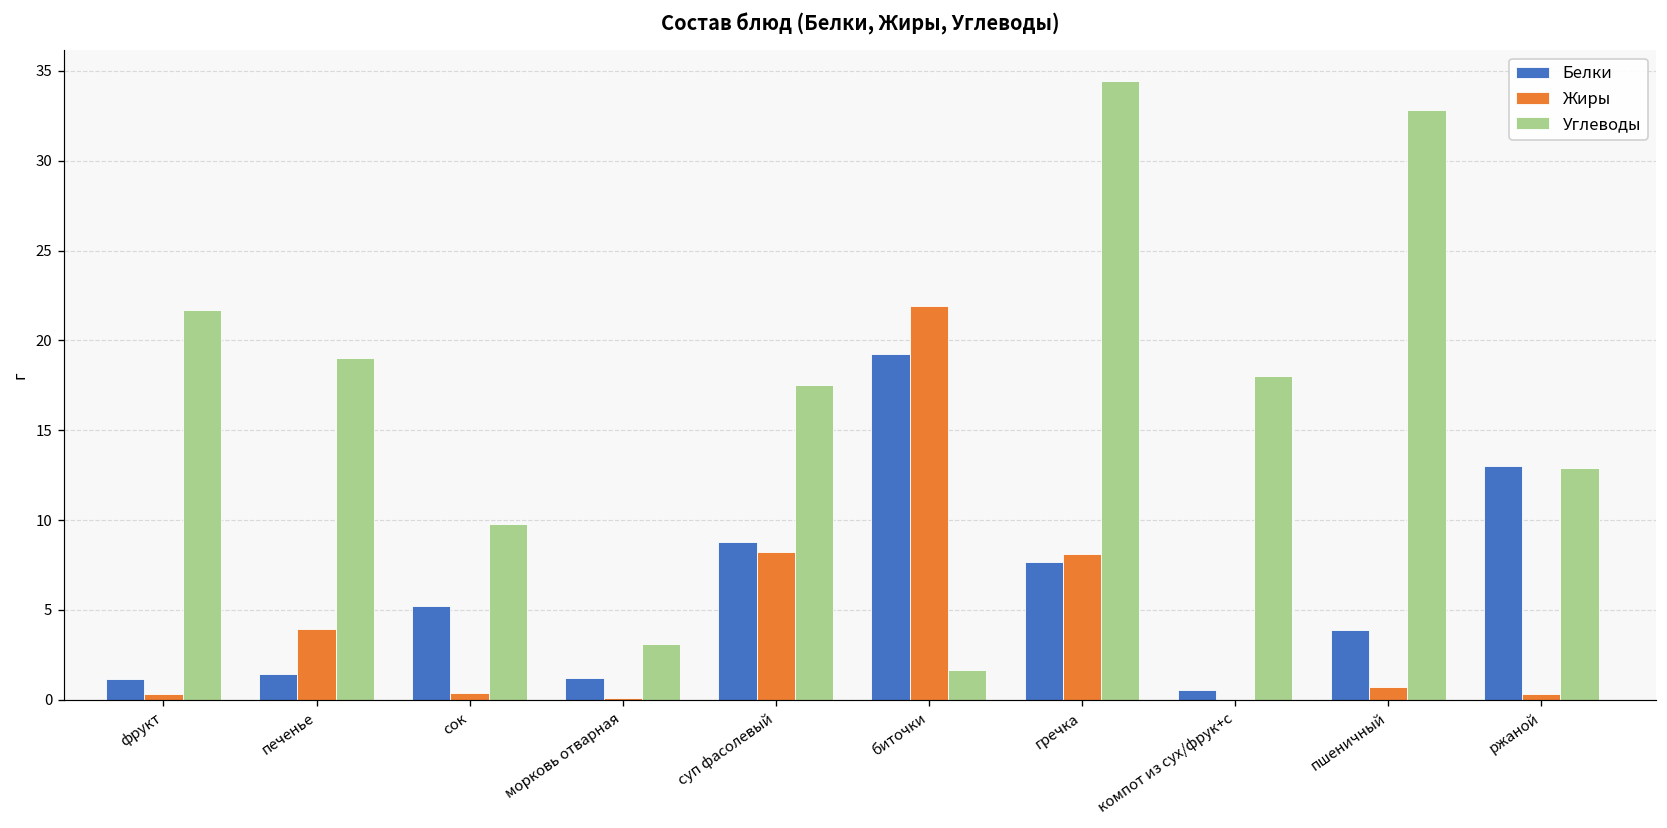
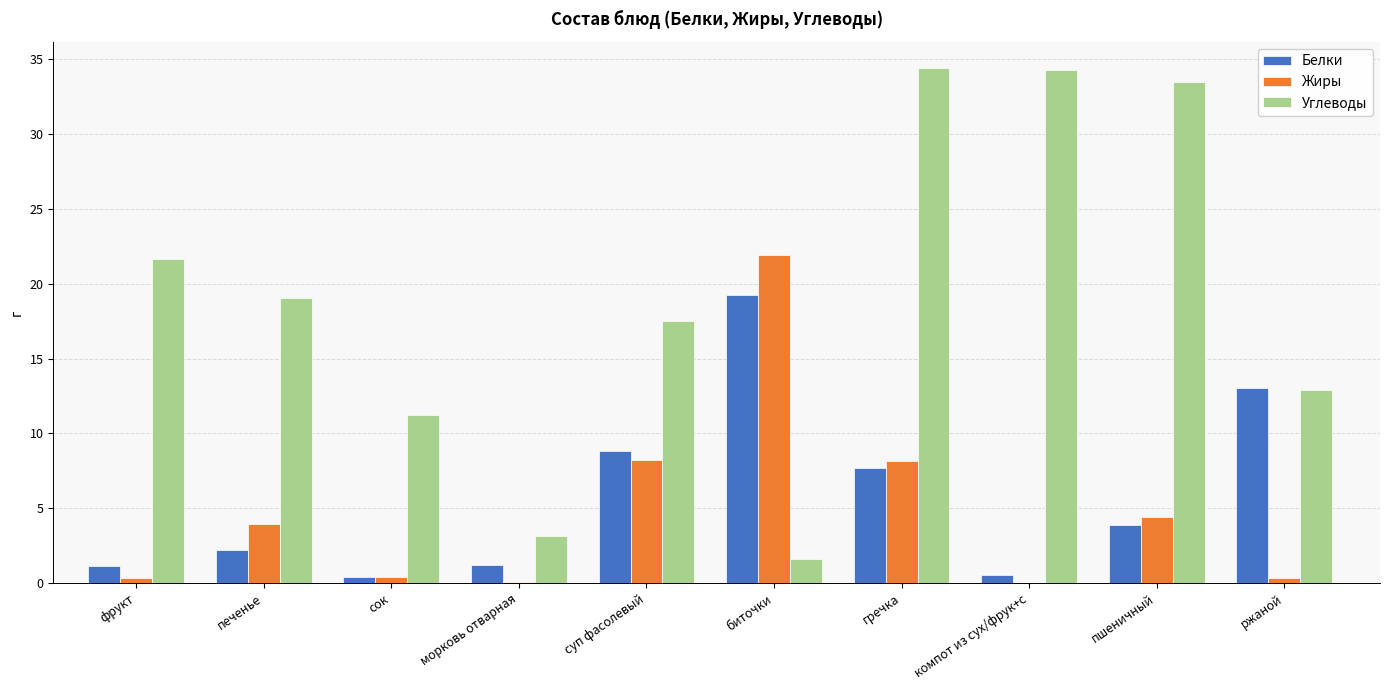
  {
    "Белки": {
      "фрукт": 1.1,
-     "печенье": 1.4,
-     "сок": 5.2,
+     "печенье": 2.3,
+     "сок": 0.4,
      "морковь отварная": 1.2,
      "суп фасолевый": 8.8,
      "биточки": 19.3,
      "гречка": 7.7,
      "компот из сух/фрук+с": 0.6,
      "пшеничный": 3.9,
      "ржаной": 13.0
    },
    "Жиры": {
      "фрукт": 0.3,
      "печенье": 4.0,
      "сок": 0.4,
      "суп фасолевый": 8.2,
      "биточки": 21.9,
      "гречка": 8.1,
      "компот из сух/фрук+с": 0.0,
-     "пшеничный": 0.7,
+     "пшеничный": 4.4,
      "ржаной": 0.3
    },
    "Углеводы": {
      "фрукт": 21.7,
      "печенье": 19.1,
-     "сок": 9.8,
+     "сок": 11.2,
      "морковь отварная": 3.1,
      "суп фасолевый": 17.5,
      "биточки": 1.6,
      "гречка": 34.4,
-     "компот из сух/фрук+с": 18.0,
-     "пшеничный": 32.9,
+     "компот из сух/фрук+с": 34.3,
+     "пшеничный": 33.4,
      "ржаной": 12.9
    }
  }
